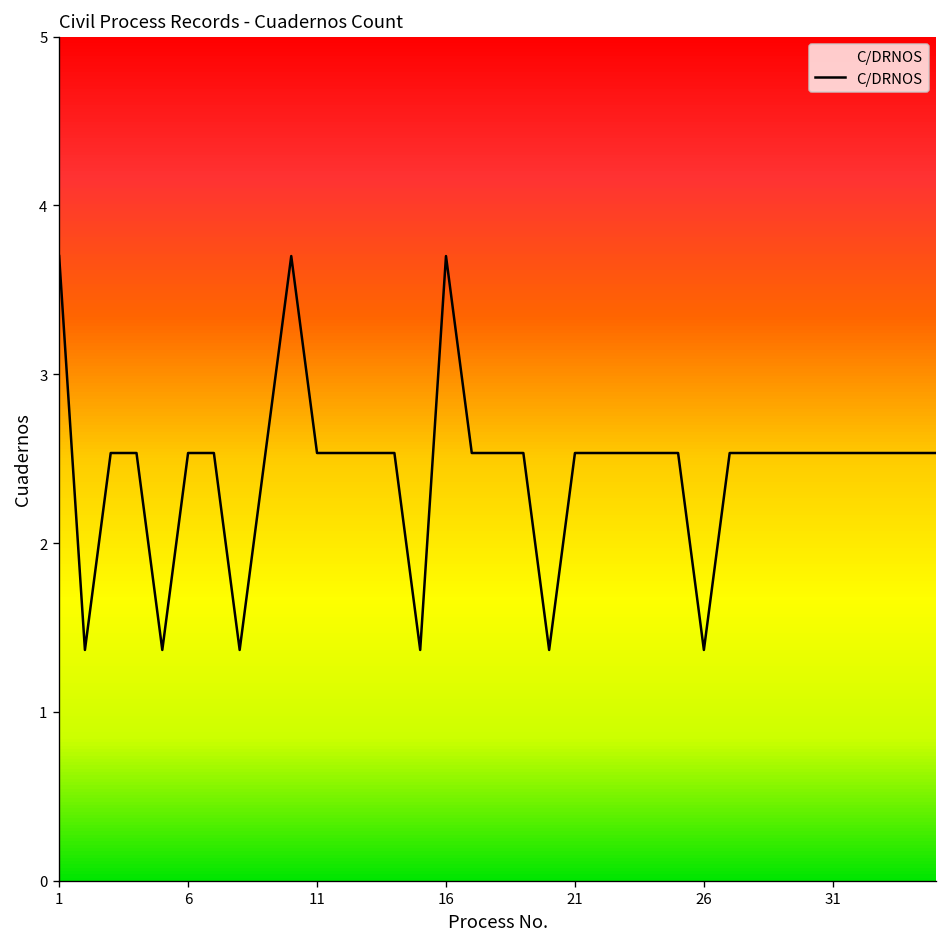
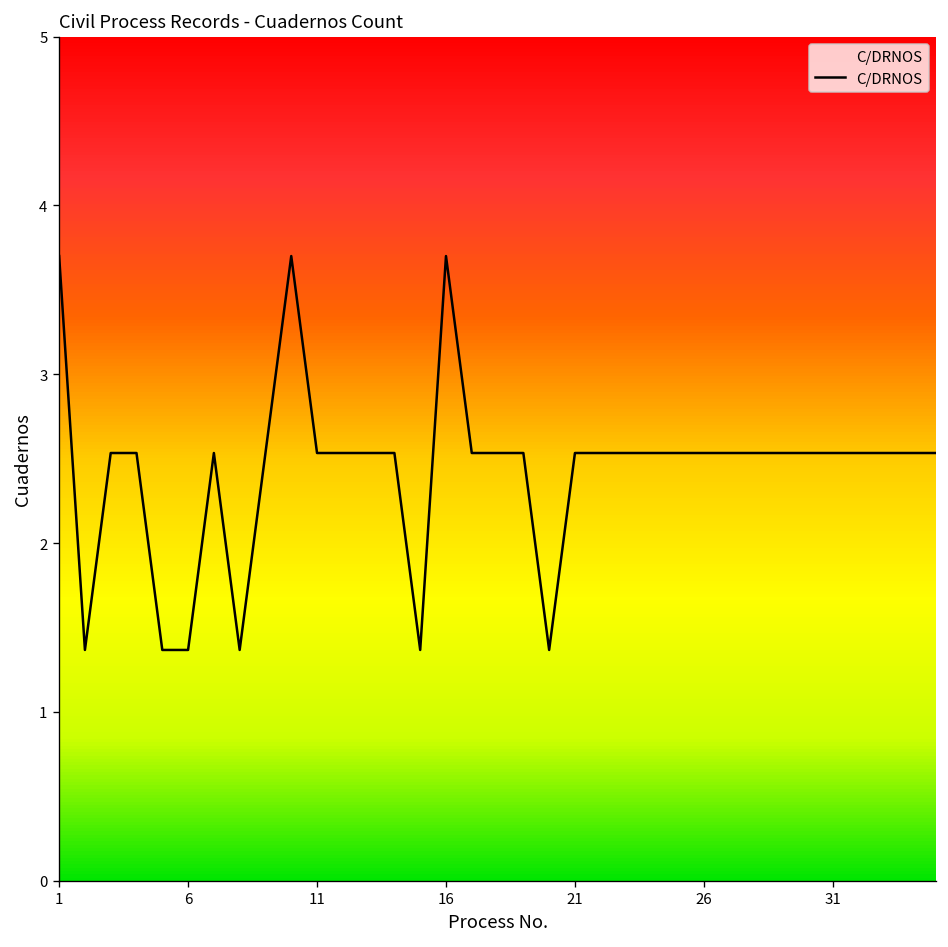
  {
    "1": 3.70,
-   "6": 2.53,
+   "6": 1.37,
    "11": 2.53,
    "16": 3.70,
    "21": 2.53,
-   "26": 1.37,
+   "26": 2.53,
    "31": 2.53
  }
